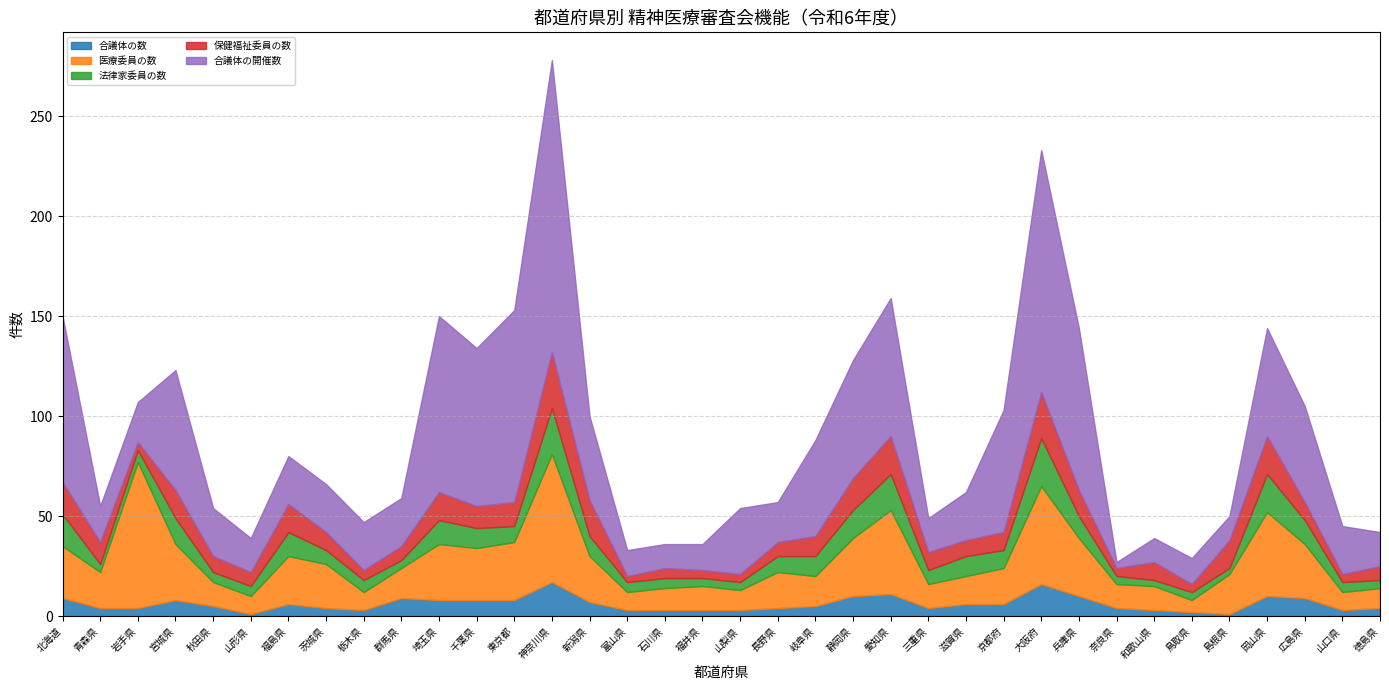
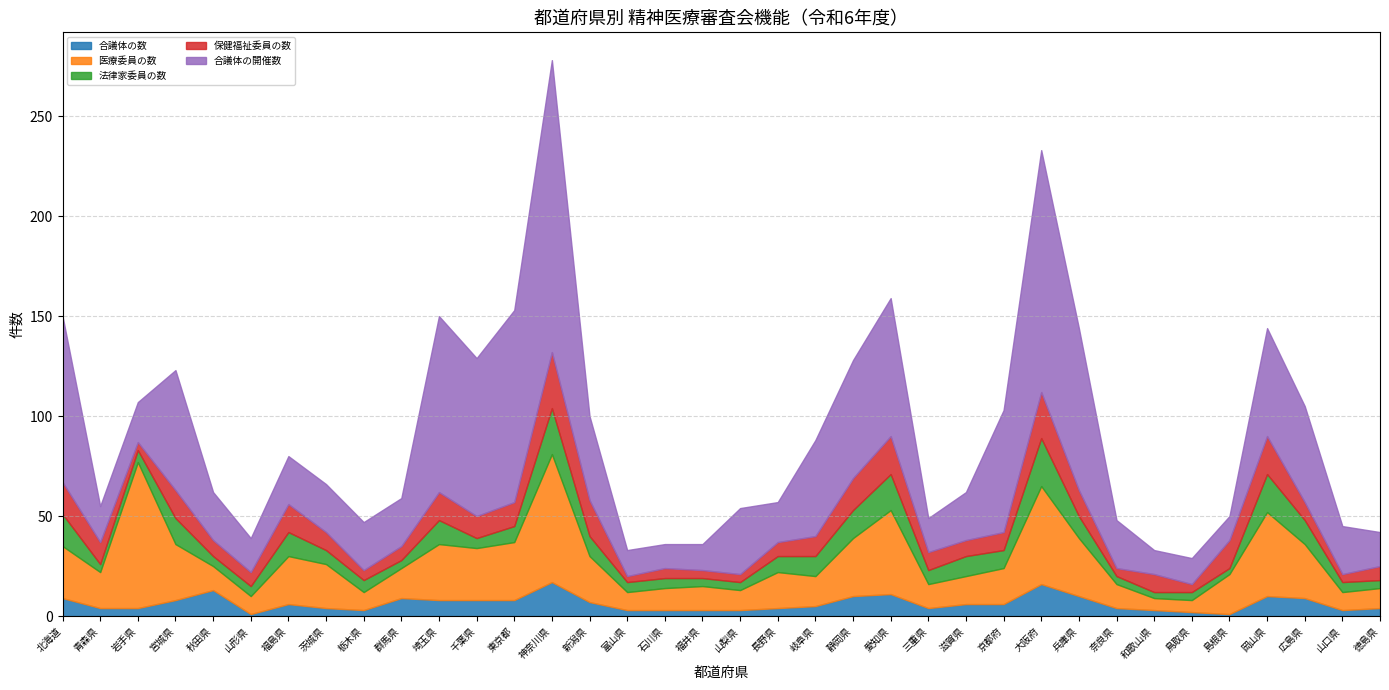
  {
    "合議体の数": {
      "北海道": 9,
      "青森県": 4,
      "岩手県": 4,
      "宮城県": 8,
-     "秋田県": 5,
+     "秋田県": 13,
      "福島県": 6,
      "茨城県": 4,
      "栃木県": 3,
      "群馬県": 9,
      "埼玉県": 8,
      "千葉県": 8,
      "東京都": 8,
      "神奈川県": 17,
      "新潟県": 7,
      "富山県": 3,
      "石川県": 3,
      "福井県": 3,
      "山梨県": 3,
      "長野県": 4,
      "岐阜県": 5,
      "静岡県": 10,
      "愛知県": 11,
      "三重県": 4,
      "滋賀県": 6,
      "京都府": 6,
      "大阪府": 16,
      "兵庫県": 10,
      "奈良県": 4,
      "和歌山県": 3,
      "鳥取県": 2,
      "岡山県": 10,
      "広島県": 9,
      "山口県": 3,
      "徳島県": 4
    },
    "医療委員の数": {
      "北海道": 26,
      "青森県": 18,
      "岩手県": 73,
      "宮城県": 28,
      "秋田県": 12,
      "山形県": 9,
      "福島県": 24,
      "茨城県": 22,
      "栃木県": 9,
      "群馬県": 15,
      "埼玉県": 28,
      "千葉県": 26,
      "東京都": 29,
      "神奈川県": 64,
      "新潟県": 23,
      "富山県": 9,
      "石川県": 11,
      "福井県": 12,
      "山梨県": 10,
      "長野県": 18,
      "岐阜県": 15,
      "静岡県": 29,
      "愛知県": 42,
      "三重県": 12,
      "滋賀県": 14,
      "京都府": 18,
      "大阪府": 49,
      "兵庫県": 29,
      "奈良県": 12,
-     "和歌山県": 12,
+     "和歌山県": 6,
      "鳥取県": 6,
      "島根県": 20,
      "岡山県": 42,
      "広島県": 27,
      "山口県": 9,
      "徳島県": 10
    },
    "法律家委員の数": {
      "北海道": 16,
      "青森県": 4,
      "岩手県": 6,
      "宮城県": 13,
      "秋田県": 5,
      "山形県": 5,
      "福島県": 12,
      "茨城県": 7,
      "栃木県": 6,
      "群馬県": 4,
      "埼玉県": 12,
-     "千葉県": 10,
+     "千葉県": 5,
      "東京都": 8,
      "神奈川県": 23,
      "新潟県": 10,
      "富山県": 5,
      "石川県": 5,
      "福井県": 4,
      "山梨県": 4,
      "長野県": 8,
      "岐阜県": 10,
      "静岡県": 14,
      "愛知県": 18,
      "三重県": 7,
      "滋賀県": 10,
      "京都府": 9,
      "大阪府": 24,
      "兵庫県": 11,
      "奈良県": 4,
      "和歌山県": 3,
      "鳥取県": 4,
      "島根県": 3,
      "岡山県": 19,
      "広島県": 12,
      "山口県": 5,
      "徳島県": 4
    },
    "保健福祉委員の数": {
      "北海道": 16,
      "青森県": 11,
      "岩手県": 4,
      "宮城県": 14,
      "秋田県": 8,
      "山形県": 7,
      "福島県": 14,
      "茨城県": 9,
      "栃木県": 5,
      "群馬県": 7,
      "埼玉県": 14,
      "千葉県": 11,
      "東京都": 12,
      "神奈川県": 28,
      "新潟県": 18,
      "富山県": 3,
      "石川県": 5,
      "福井県": 4,
      "山梨県": 4,
      "長野県": 7,
      "岐阜県": 10,
      "静岡県": 16,
      "愛知県": 19,
      "三重県": 9,
      "滋賀県": 8,
      "京都府": 9,
      "大阪府": 23,
      "兵庫県": 13,
      "奈良県": 4,
      "和歌山県": 9,
      "鳥取県": 4,
      "島根県": 14,
      "岡山県": 19,
      "広島県": 9,
      "山口県": 4,
      "徳島県": 7
    },
    "合議体の開催数": {
      "北海道": 83,
      "青森県": 18,
      "岩手県": 20,
      "宮城県": 60,
      "秋田県": 24,
      "山形県": 17,
      "福島県": 24,
      "茨城県": 24,
      "栃木県": 24,
      "群馬県": 24,
      "埼玉県": 88,
      "千葉県": 79,
      "東京都": 96,
      "神奈川県": 146,
      "新潟県": 42,
      "富山県": 13,
      "石川県": 12,
      "福井県": 13,
      "山梨県": 33,
      "長野県": 20,
      "岐阜県": 48,
      "静岡県": 59,
      "愛知県": 69,
      "三重県": 17,
      "滋賀県": 24,
      "京都府": 61,
      "大阪府": 121,
      "兵庫県": 81,
-     "奈良県": 3,
+     "奈良県": 24,
      "和歌山県": 12,
      "鳥取県": 13,
      "島根県": 12,
      "岡山県": 54,
      "広島県": 48,
      "山口県": 24,
      "徳島県": 17
    }
  }
